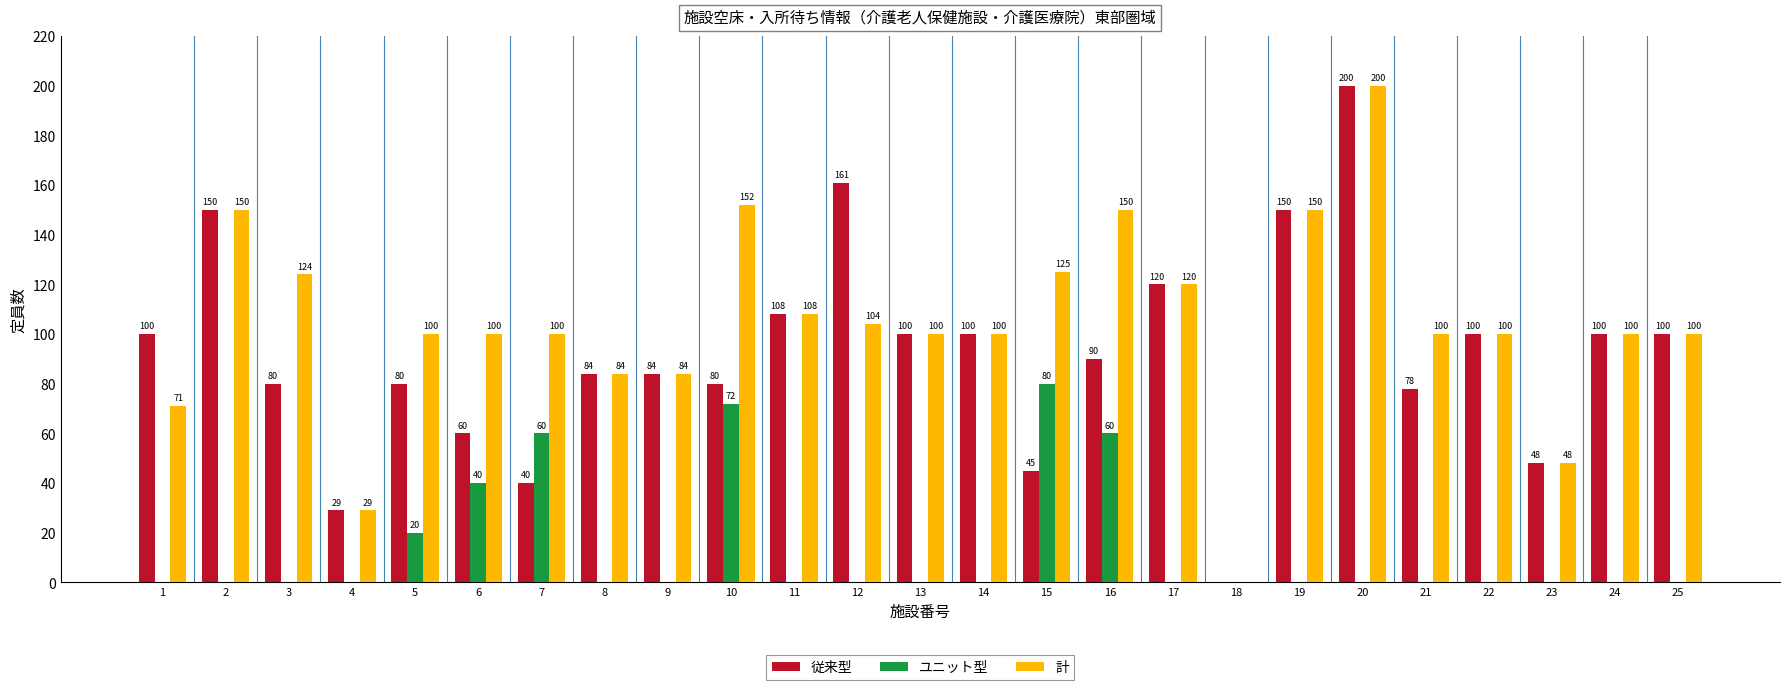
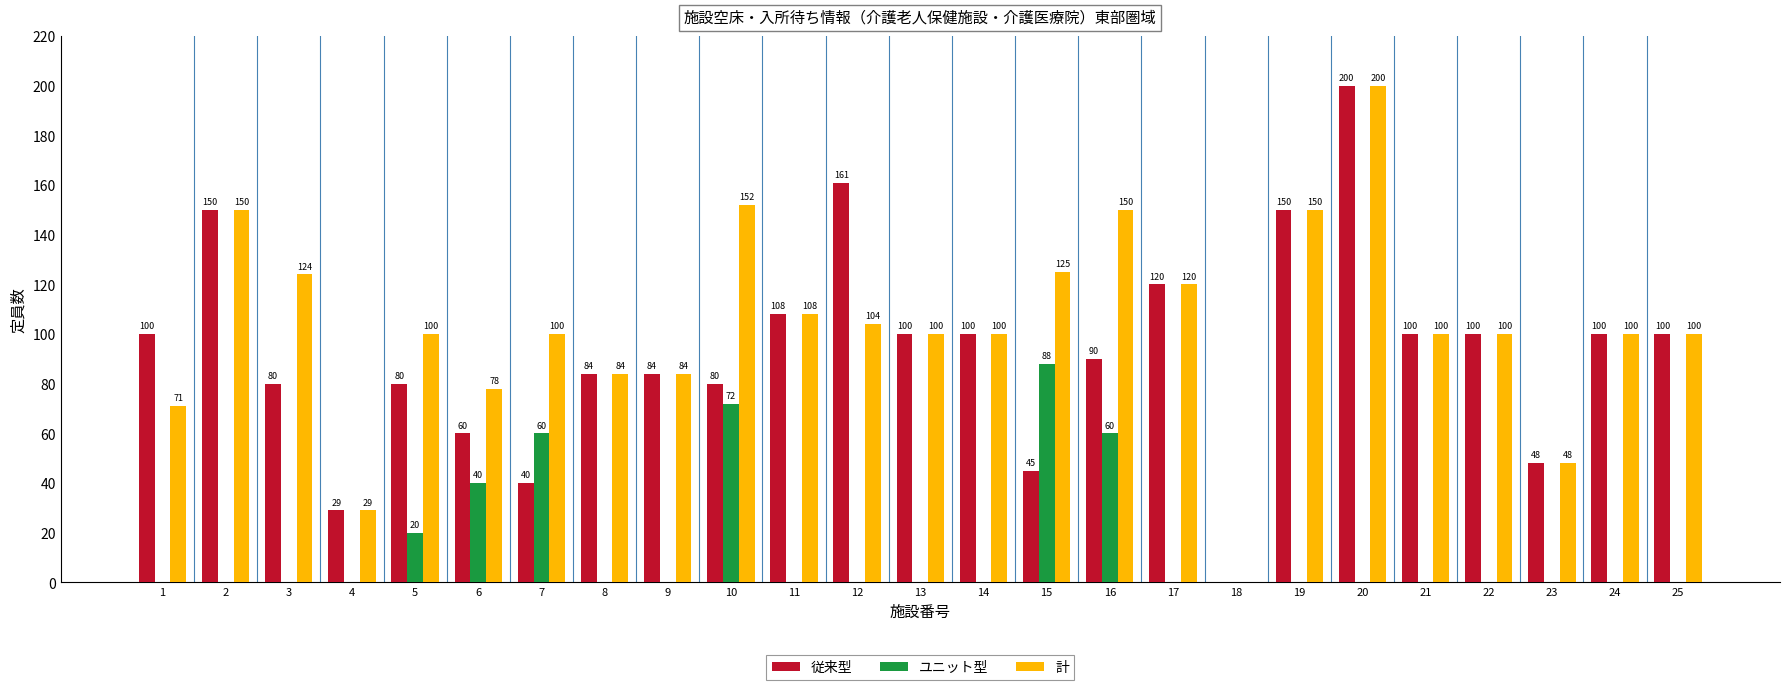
  {
    "従来型": {
      "1": 100,
      "2": 150,
      "3": 80,
      "4": 29,
      "5": 80,
      "6": 60,
      "7": 40,
      "8": 84,
      "9": 84,
      "10": 80,
      "11": 108,
      "12": 161,
      "13": 100,
      "14": 100,
      "15": 45,
      "16": 90,
      "17": 120,
      "19": 150,
      "20": 200,
-     "21": 78,
+     "21": 100,
      "22": 100,
      "23": 48,
      "24": 100,
      "25": 100
    },
    "ユニット型": {
      "5": 20,
      "6": 40,
      "7": 60,
      "10": 72,
-     "15": 80,
+     "15": 88,
      "16": 60
    },
    "計": {
      "1": 71,
      "2": 150,
      "3": 124,
      "4": 29,
      "5": 100,
-     "6": 100,
+     "6": 78,
      "7": 100,
      "8": 84,
      "9": 84,
      "10": 152,
      "11": 108,
      "12": 104,
      "13": 100,
      "14": 100,
      "15": 125,
      "16": 150,
      "17": 120,
      "19": 150,
      "20": 200,
      "21": 100,
      "22": 100,
      "23": 48,
      "24": 100,
      "25": 100
    }
  }
